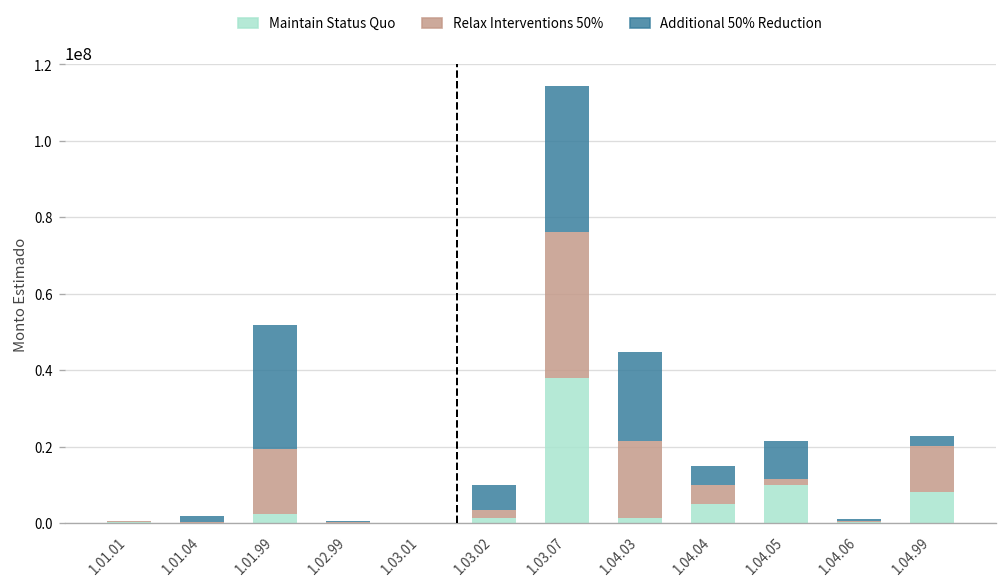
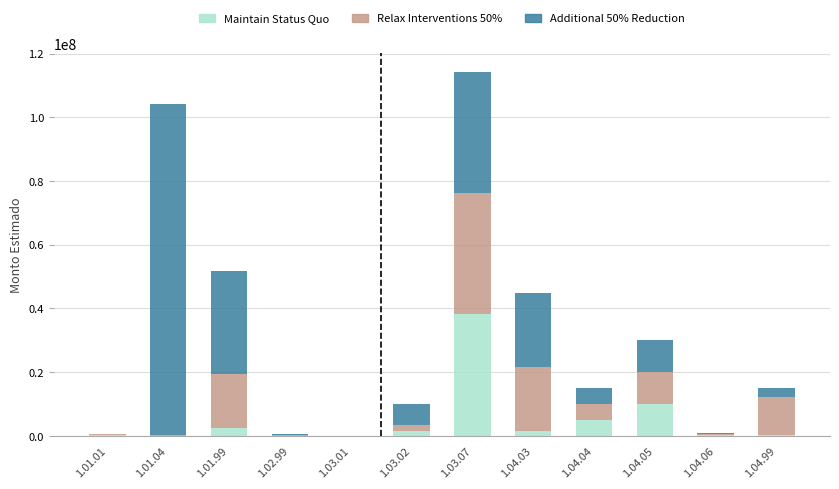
  {
    "Maintain Status Quo": {
      "1.01.99": 2000000,
      "1.03.02": 2000000,
      "1.03.07": 38000000,
      "1.04.03": 2000000,
      "1.04.04": 5000000,
      "1.04.05": 10000000,
-     "1.04.99": 8000000
+     "1.04.99": 0
    },
    "Relax Interventions 50%": {
      "1.01.99": 17000000,
      "1.03.02": 2000000,
      "1.03.07": 38000000,
      "1.04.03": 20000000,
      "1.04.04": 5000000,
-     "1.04.05": 2000000,
+     "1.04.05": 10000000,
      "1.04.99": 12000000
    },
    "Additional 50% Reduction": {
-     "1.01.04": 2000000,
+     "1.01.04": 104000000,
      "1.01.99": 32000000,
      "1.03.02": 7000000,
      "1.03.07": 38000000,
      "1.04.03": 23000000,
      "1.04.04": 5000000,
      "1.04.05": 10000000,
      "1.04.99": 3000000
    }
  }
